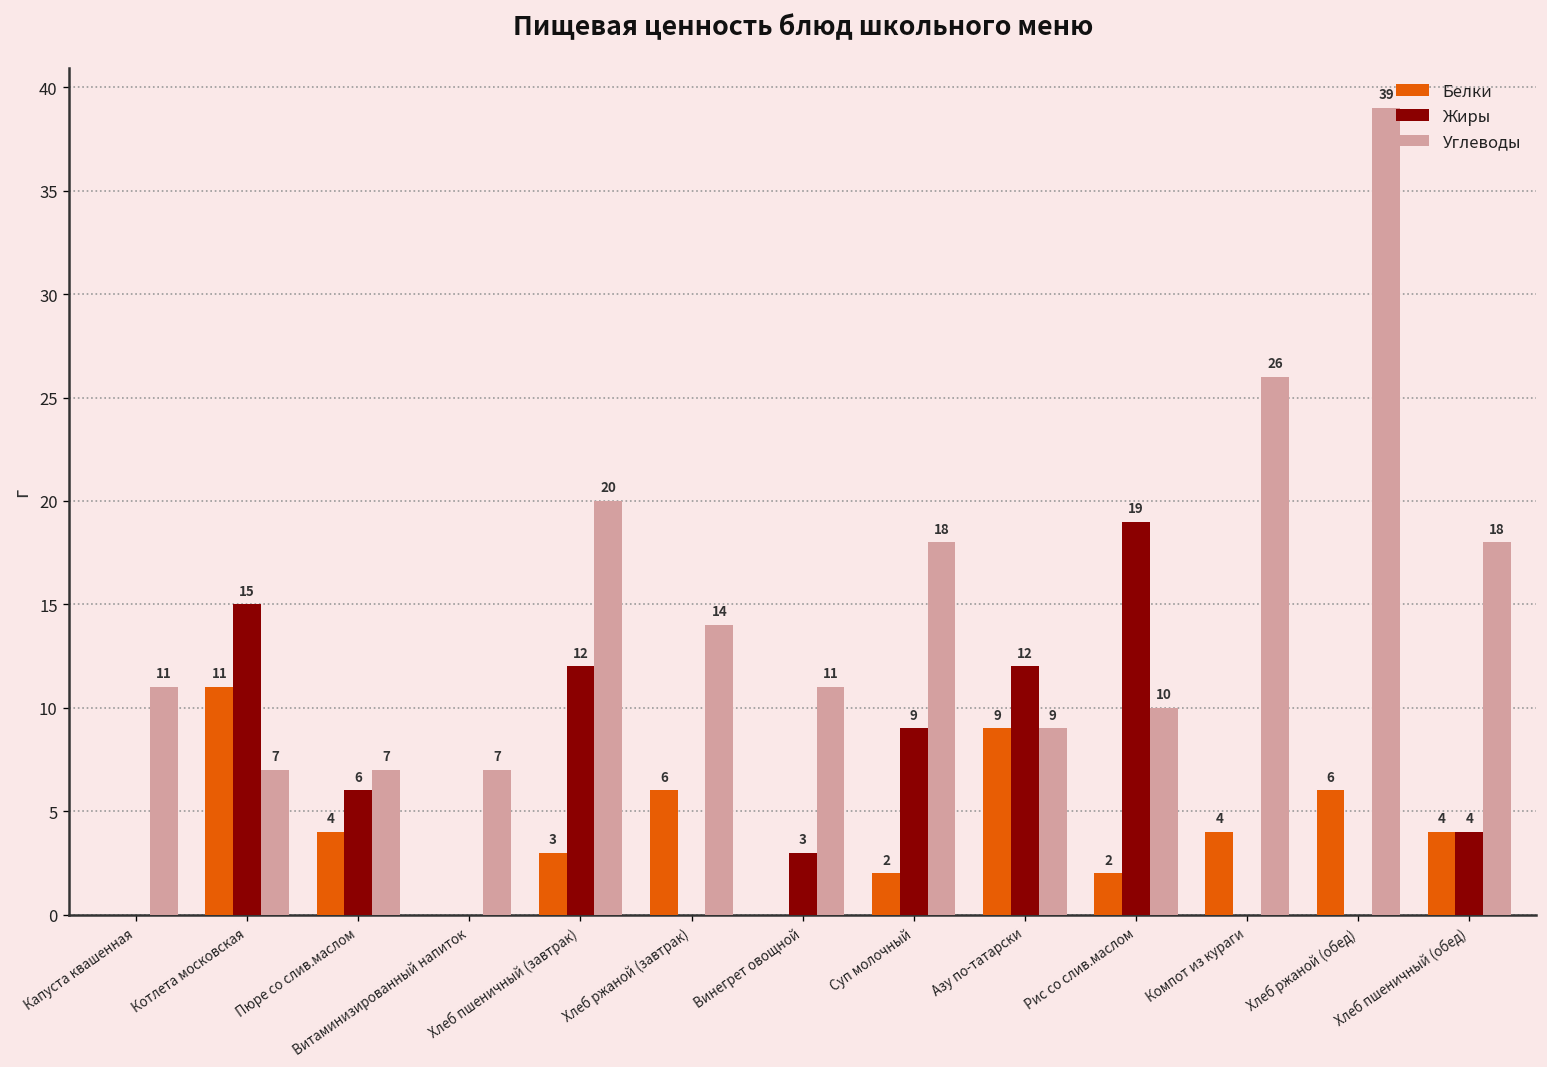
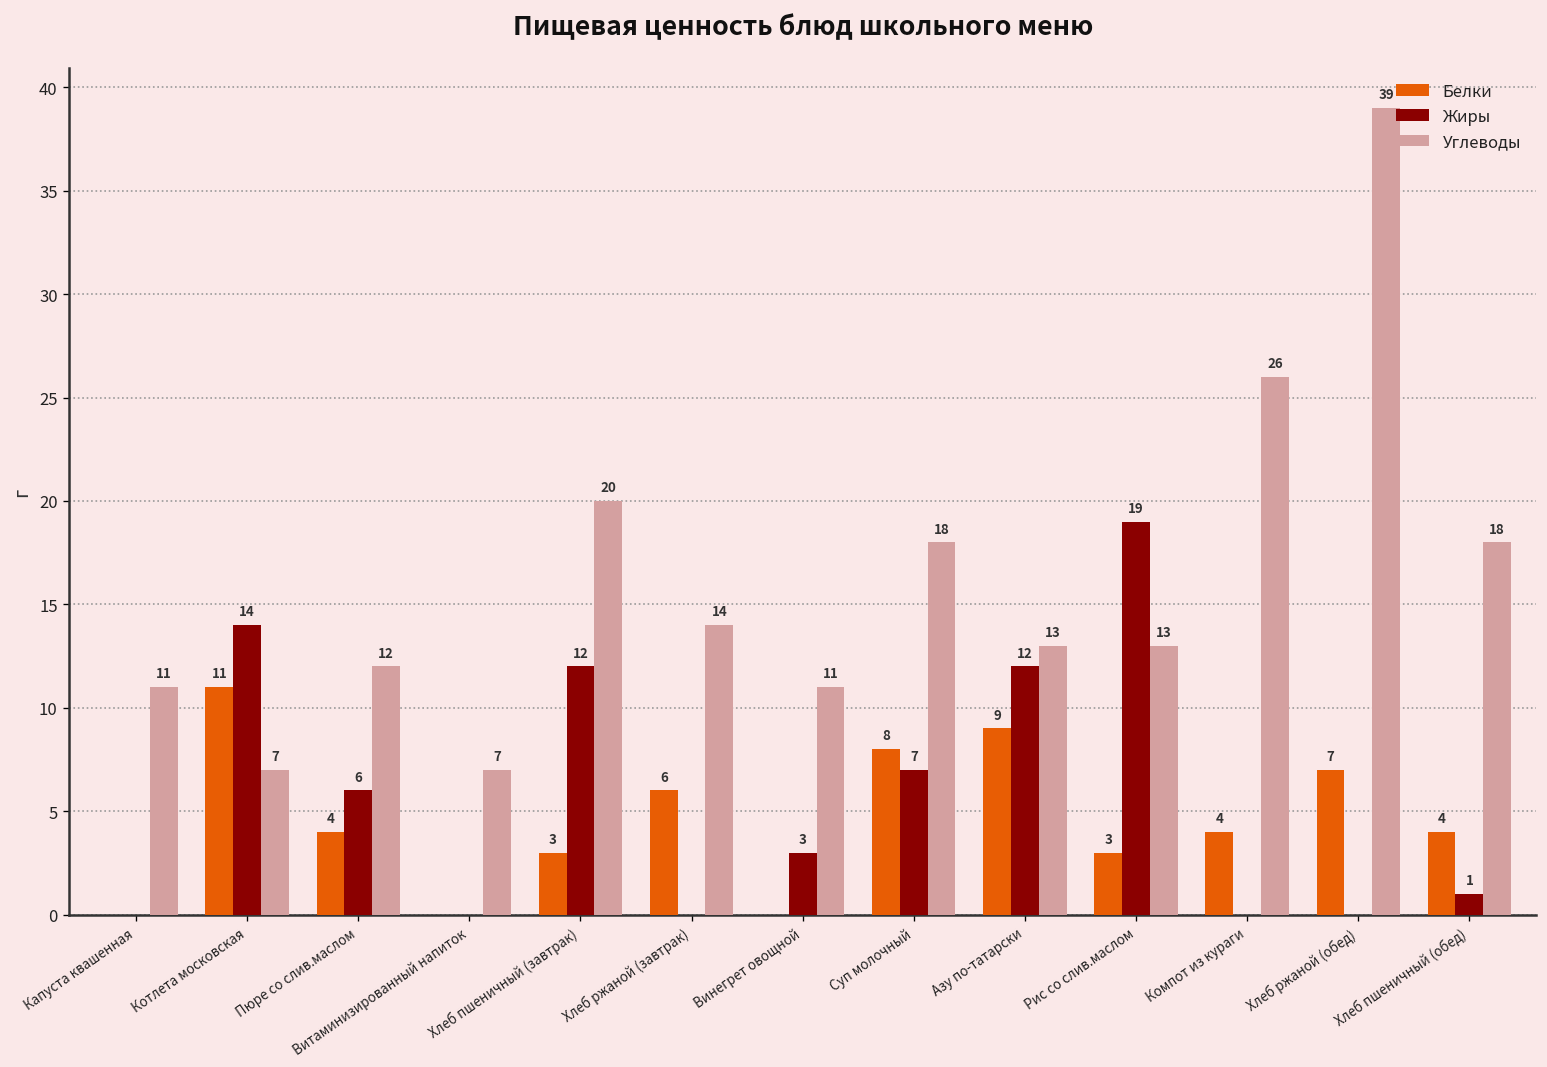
  {
    "Белки": {
      "Котлета московская": 11,
      "Пюре со слив.маслом": 4,
      "Хлеб пшеничный (завтрак)": 3,
      "Хлеб ржаной (завтрак)": 6,
-     "Суп молочный": 2,
+     "Суп молочный": 8,
      "Азу по-татарски": 9,
-     "Рис со слив.маслом": 2,
+     "Рис со слив.маслом": 3,
      "Компот из кураги": 4,
-     "Хлеб ржаной (обед)": 6,
+     "Хлеб ржаной (обед)": 7,
      "Хлеб пшеничный (обед)": 4
    },
    "Жиры": {
-     "Котлета московская": 15,
+     "Котлета московская": 14,
      "Пюре со слив.маслом": 6,
      "Хлеб пшеничный (завтрак)": 12,
      "Винегрет овощной": 3,
-     "Суп молочный": 9,
+     "Суп молочный": 7,
      "Азу по-татарски": 12,
      "Рис со слив.маслом": 19,
-     "Хлеб пшеничный (обед)": 4
+     "Хлеб пшеничный (обед)": 1
    },
    "Углеводы": {
      "Капуста квашенная": 11,
      "Котлета московская": 7,
-     "Пюре со слив.маслом": 7,
+     "Пюре со слив.маслом": 12,
      "Витаминизированный напиток": 7,
      "Хлеб пшеничный (завтрак)": 20,
      "Хлеб ржаной (завтрак)": 14,
      "Винегрет овощной": 11,
      "Суп молочный": 18,
-     "Азу по-татарски": 9,
-     "Рис со слив.маслом": 10,
+     "Азу по-татарски": 13,
+     "Рис со слив.маслом": 13,
      "Компот из кураги": 26,
      "Хлеб ржаной (обед)": 39,
      "Хлеб пшеничный (обед)": 18
    }
  }
